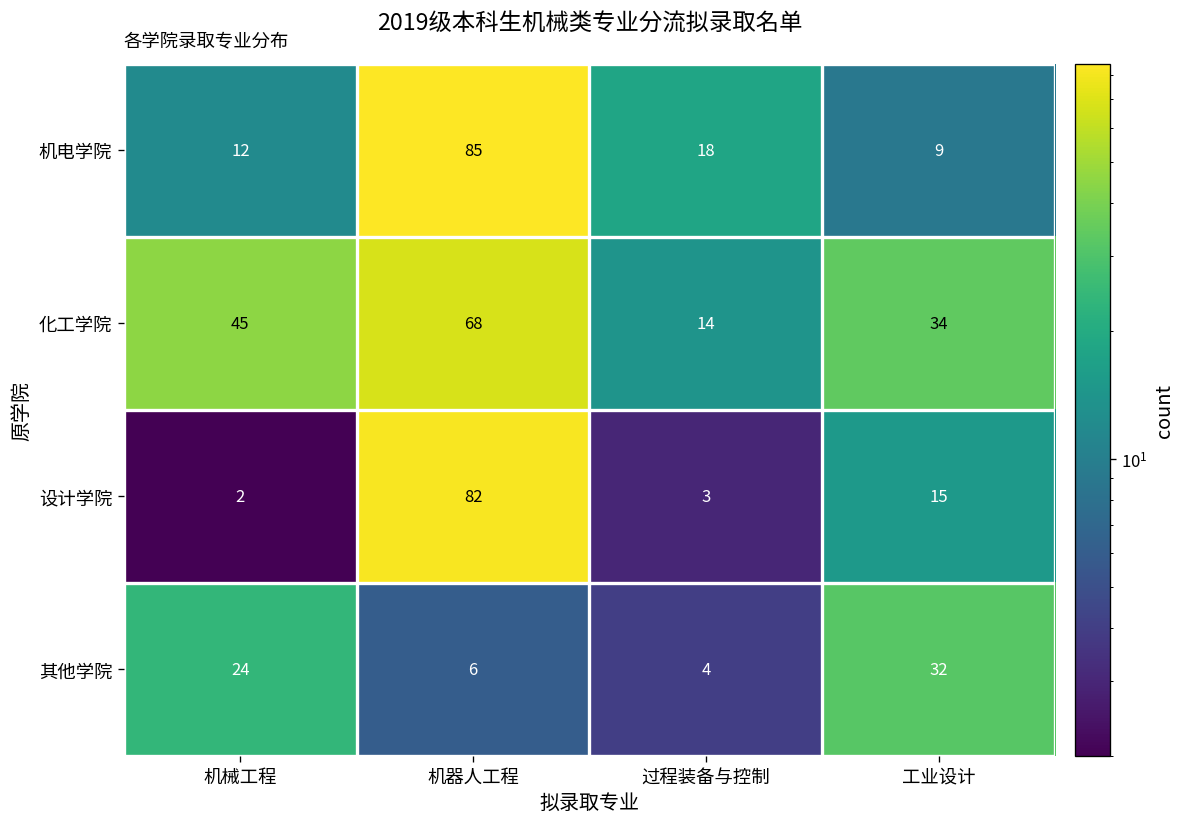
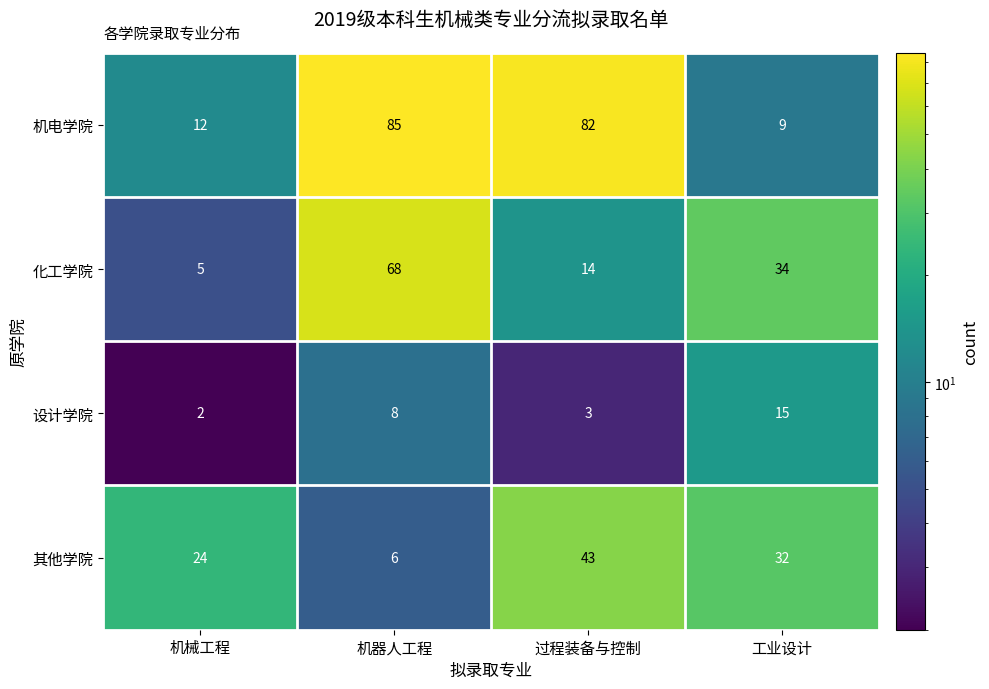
  {
    "机电学院": {
      "机械工程": 12,
      "机器人工程": 85,
-     "过程装备与控制": 18,
+     "过程装备与控制": 82,
      "工业设计": 9
    },
    "化工学院": {
-     "机械工程": 45,
+     "机械工程": 5,
      "机器人工程": 68,
      "过程装备与控制": 14,
      "工业设计": 34
    },
    "设计学院": {
      "机械工程": 2,
-     "机器人工程": 82,
+     "机器人工程": 8,
      "过程装备与控制": 3,
      "工业设计": 15
    },
    "其他学院": {
      "机械工程": 24,
      "机器人工程": 6,
-     "过程装备与控制": 4,
+     "过程装备与控制": 43,
      "工业设计": 32
    }
  }
